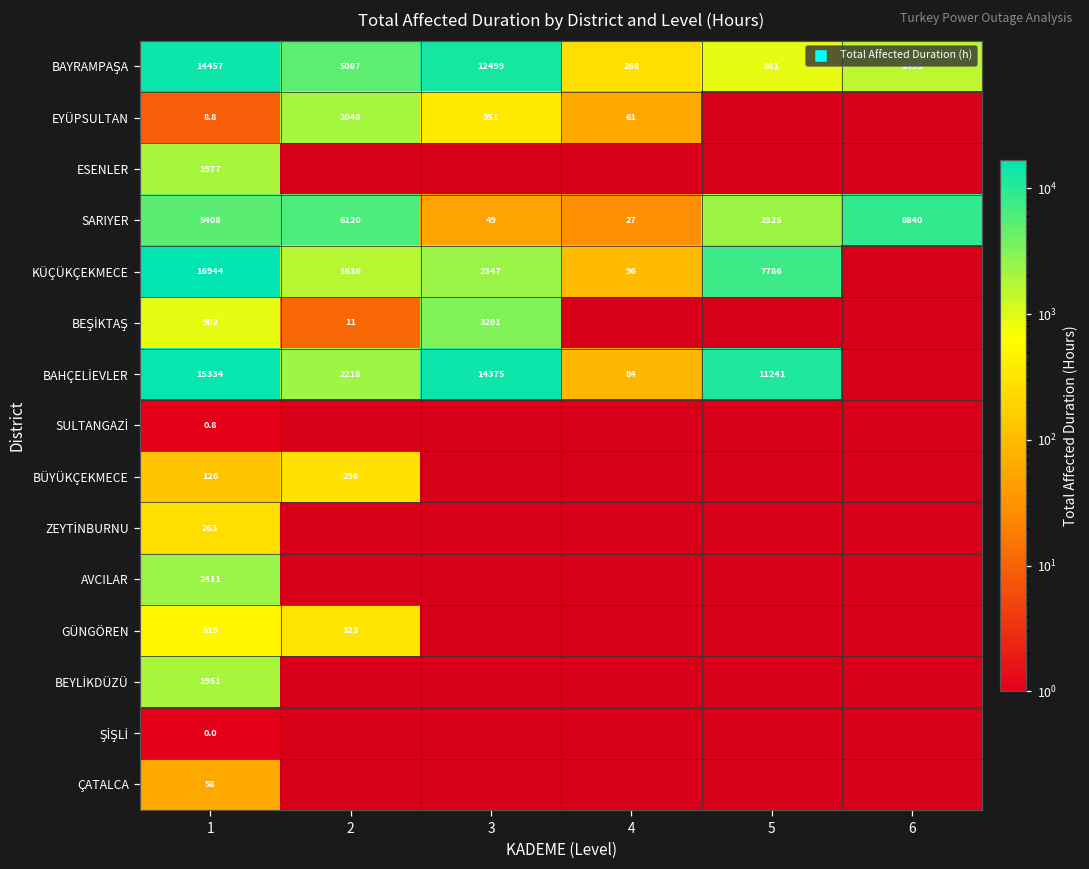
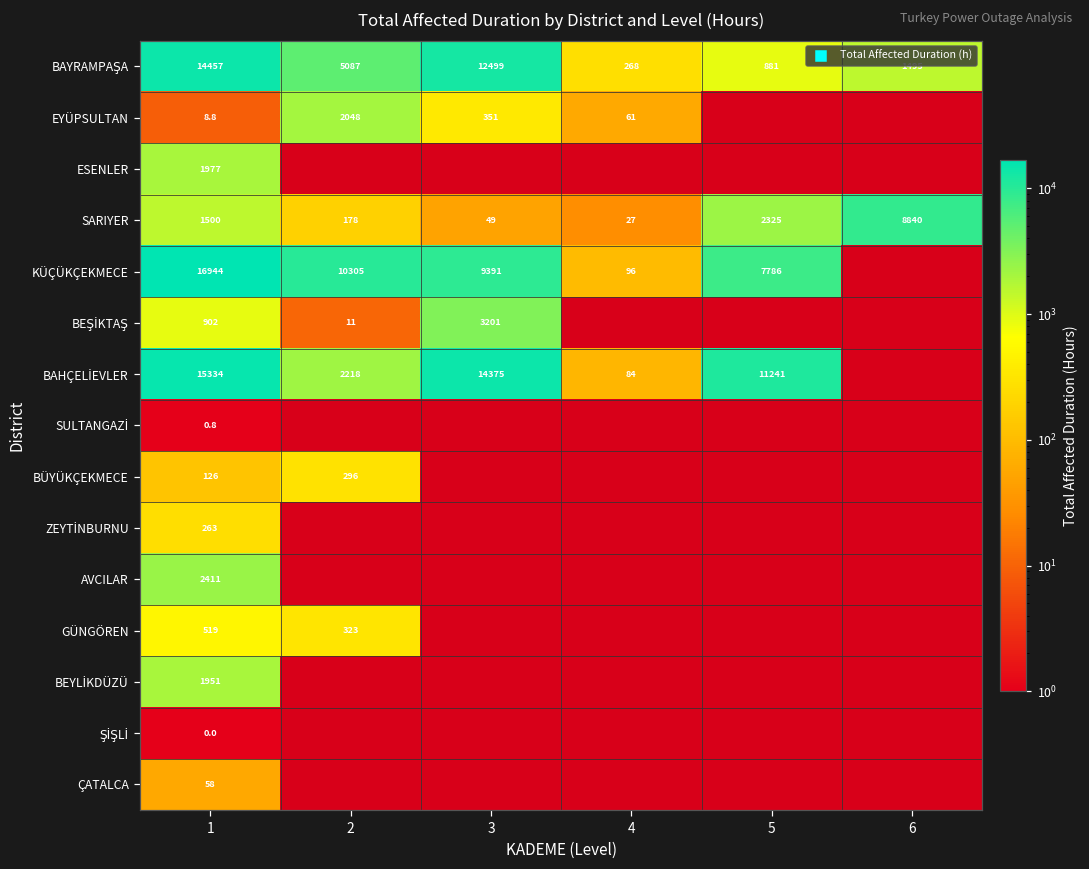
  {
    "BAYRAMPAŞA": {
      "1": 14457,
      "2": 5087,
      "3": 12499,
      "4": 268,
      "5": 881
    },
    "EYÜPSULTAN": {
      "1": 8.8,
      "2": 2048,
      "3": 351,
      "4": 61
    },
    "ESENLER": {
      "1": 1977
    },
    "SARIYER": {
-     "1": 5408,
-     "2": 6120,
+     "1": 1500,
+     "2": 178,
      "3": 49,
      "4": 27,
      "5": 2325,
      "6": 8840
    },
    "KÜÇÜKÇEKMECE": {
      "1": 16944,
-     "2": 1636,
-     "3": 2347,
+     "2": 10305,
+     "3": 9391,
      "4": 96,
      "5": 7786
    },
    "BEŞİKTAŞ": {
      "1": 902,
      "2": 11,
      "3": 3201
    },
    "BAHÇELİEVLER": {
      "1": 15334,
      "2": 2218,
      "3": 14375,
      "4": 84,
      "5": 11241
    },
    "SULTANGAZİ": {
      "1": 0.8
    },
    "BÜYÜKÇEKMECE": {
      "1": 126,
      "2": 296
    },
    "ZEYTİNBURNU": {
      "1": 263
    },
    "AVCILAR": {
      "1": 2411
    },
    "GÜNGÖREN": {
      "1": 519,
      "2": 323
    },
    "BEYLİKDÜZÜ": {
      "1": 1951
    },
    "ŞİŞLİ": {
      "1": 0.0
    },
    "ÇATALCA": {
      "1": 58
    }
  }
